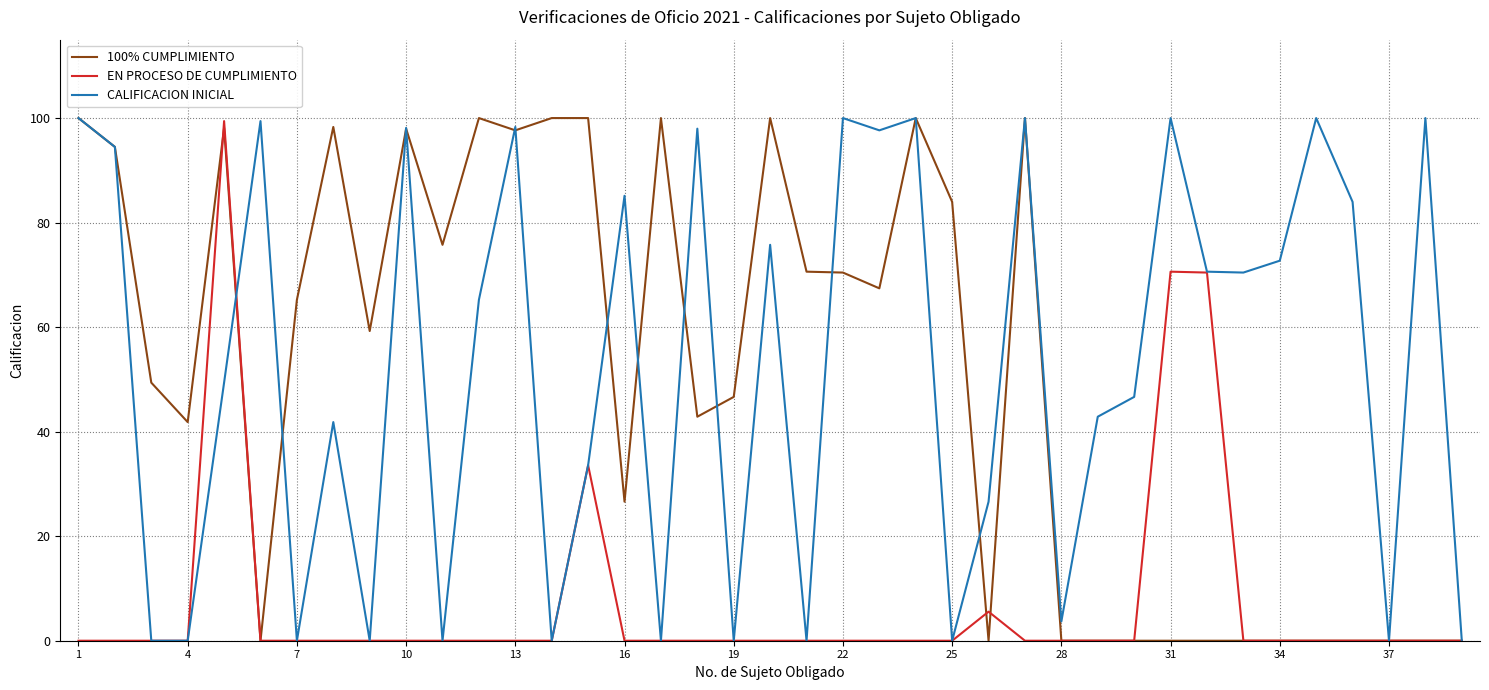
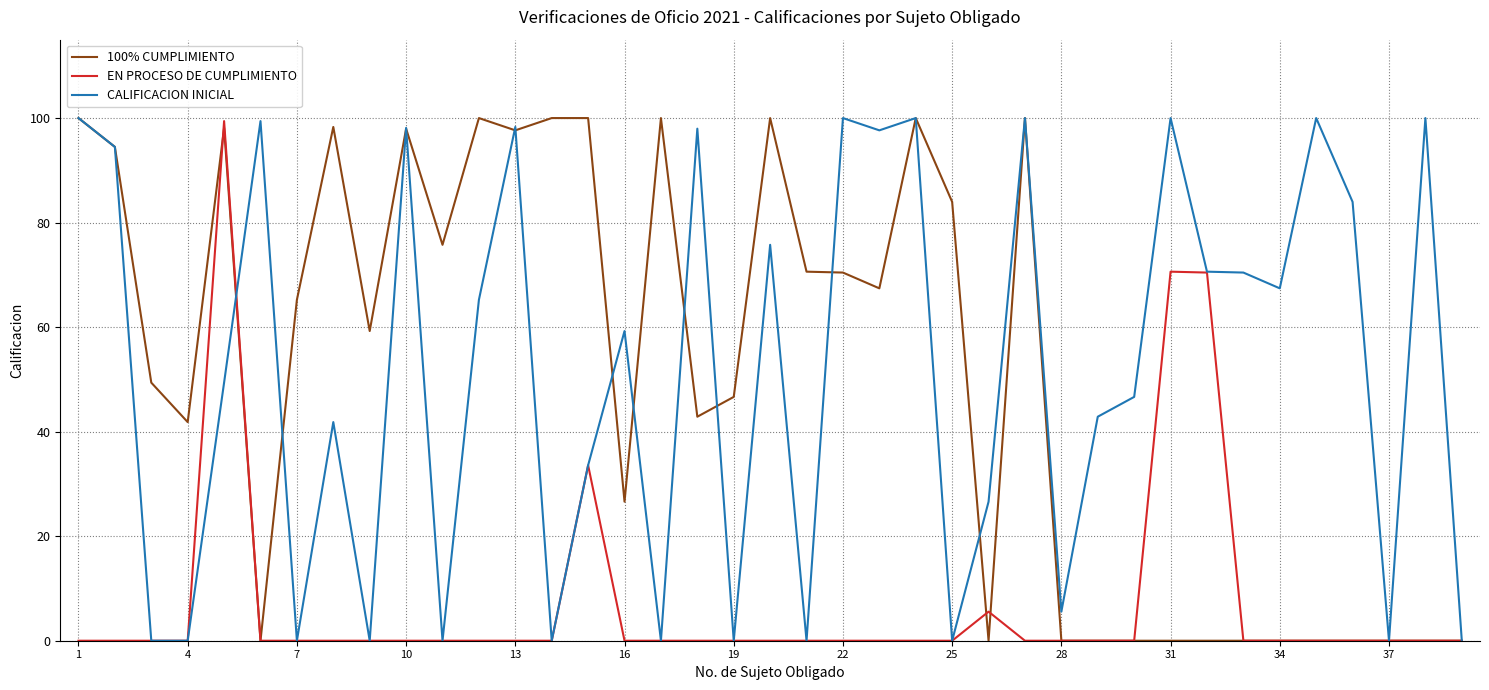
  {
    "100% CUMPLIMIENTO": {
      "4": 42,
      "7": 65,
      "13": 98,
      "16": 27,
      "19": 47,
      "22": 70,
      "25": 84,
      "31": 0
    },
    "EN PROCESO DE CUMPLIMIENTO": {
      "1": 0,
      "10": 0,
      "13": 0,
      "16": 0,
      "22": 0,
      "31": 71
    },
    "CALIFICACION INICIAL": {
      "13": 98,
-     "16": 85,
+     "16": 59,
      "22": 100,
-     "28": 4,
+     "28": 6,
      "31": 100,
-     "34": 73
+     "34": 67
    }
  }
